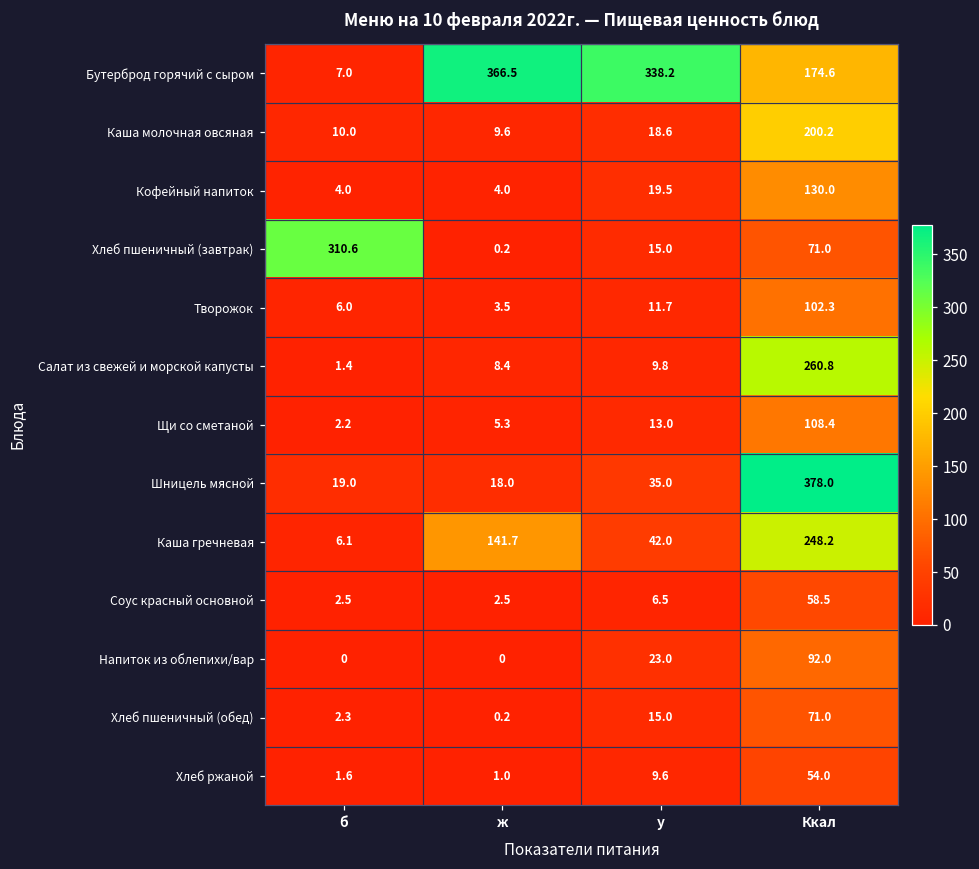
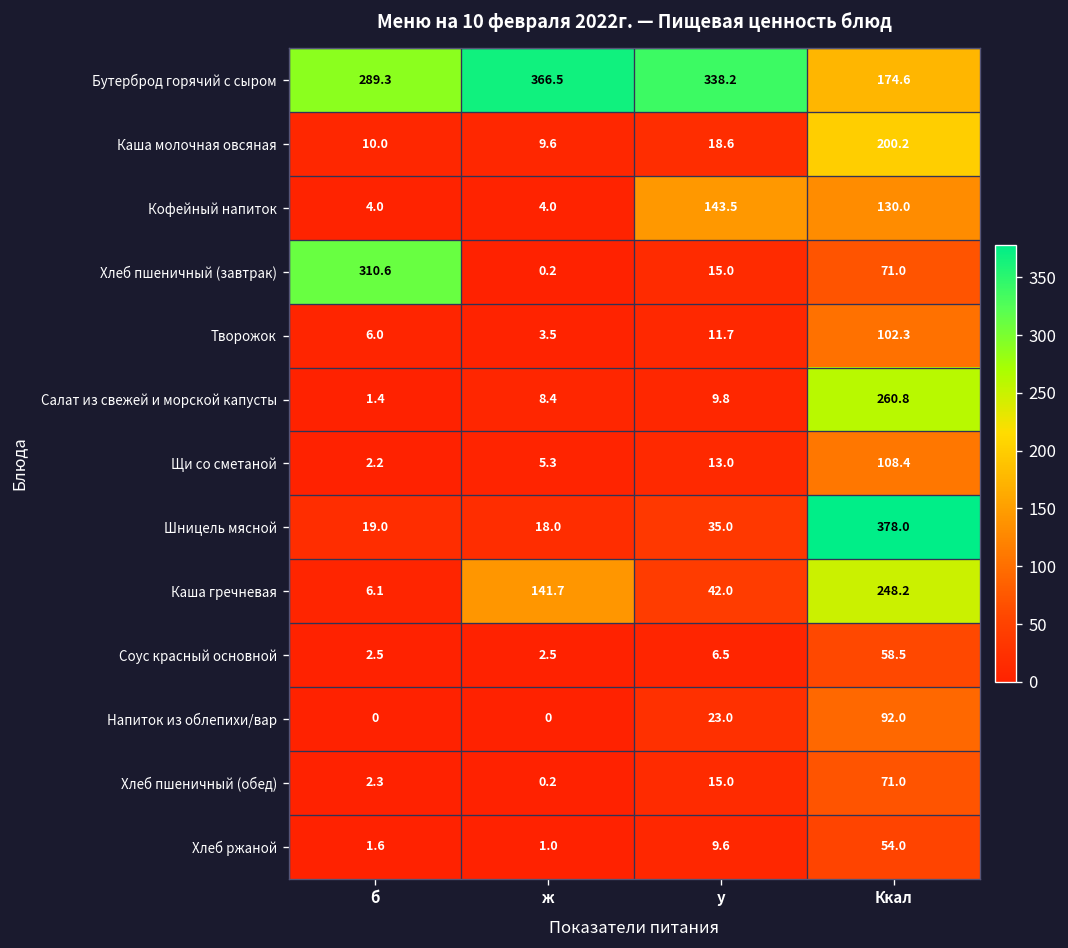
  {
    "Бутерброд горячий с сыром": {
-     "б": 7.0,
+     "б": 289.3,
      "ж": 366.5,
      "у": 338.2,
      "Ккал": 174.6
    },
    "Каша молочная овсяная": {
      "б": 10.0,
      "ж": 9.6,
      "у": 18.6,
      "Ккал": 200.2
    },
    "Кофейный напиток": {
      "б": 4.0,
      "ж": 4.0,
-     "у": 19.5,
+     "у": 143.5,
      "Ккал": 130.0
    },
    "Хлеб пшеничный (завтрак)": {
      "б": 310.6,
      "ж": 0.2,
      "у": 15.0,
      "Ккал": 71.0
    },
    "Творожок": {
      "б": 6.0,
      "ж": 3.5,
      "у": 11.7,
      "Ккал": 102.3
    },
    "Салат из свежей и морской капусты": {
      "б": 1.4,
      "ж": 8.4,
      "у": 9.8,
      "Ккал": 260.8
    },
    "Щи со сметаной": {
      "б": 2.2,
      "ж": 5.3,
      "у": 13.0,
      "Ккал": 108.4
    },
    "Шницель мясной": {
      "б": 19.0,
      "ж": 18.0,
      "у": 35.0,
      "Ккал": 378.0
    },
    "Каша гречневая": {
      "б": 6.1,
      "ж": 141.7,
      "у": 42.0,
      "Ккал": 248.2
    },
    "Соус красный основной": {
      "б": 2.5,
      "ж": 2.5,
      "у": 6.5,
      "Ккал": 58.5
    },
    "Напиток из облепихи/вар": {
      "б": 0,
      "ж": 0,
      "у": 23.0,
      "Ккал": 92.0
    },
    "Хлеб пшеничный (обед)": {
      "б": 2.3,
      "ж": 0.2,
      "у": 15.0,
      "Ккал": 71.0
    },
    "Хлеб ржаной": {
      "б": 1.6,
      "ж": 1.0,
      "у": 9.6,
      "Ккал": 54.0
    }
  }
